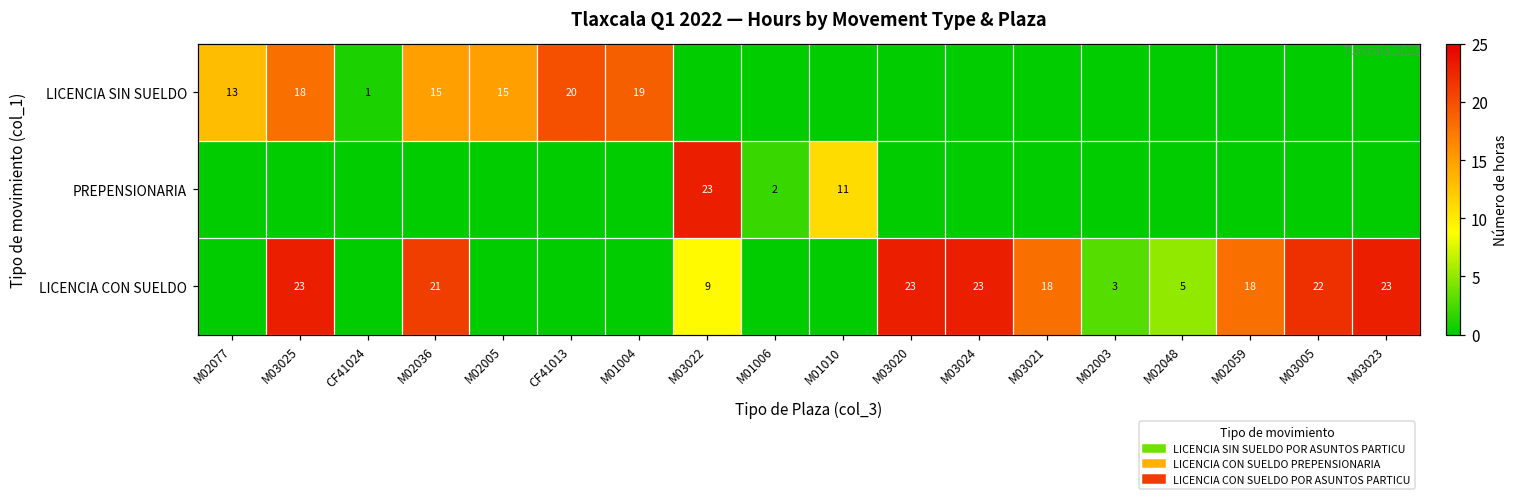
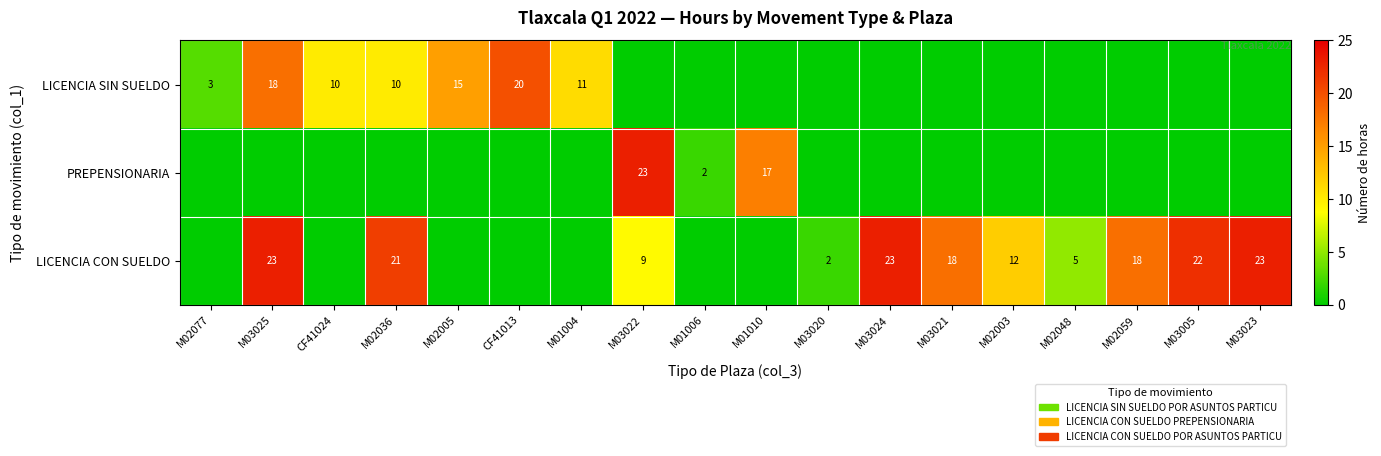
  {
    "LICENCIA SIN SUELDO": {
-     "M02077": 13,
+     "M02077": 3,
      "M03025": 18,
-     "CF41024": 1,
-     "M02036": 15,
+     "CF41024": 10,
+     "M02036": 10,
      "M02005": 15,
      "CF41013": 20,
-     "M01004": 19,
+     "M01004": 11,
      "M03023": 2022
    },
    "PREPENSIONARIA": {
      "M03022": 23,
      "M01006": 2,
-     "M01010": 11
+     "M01010": 17
    },
    "LICENCIA CON SUELDO": {
      "M03025": 23,
      "M02036": 21,
      "M03022": 9,
-     "M03020": 23,
+     "M03020": 2,
      "M03024": 23,
      "M03021": 18,
-     "M02003": 3,
+     "M02003": 12,
      "M02048": 5,
      "M02059": 18,
      "M03005": 22,
      "M03023": 23
    }
  }
